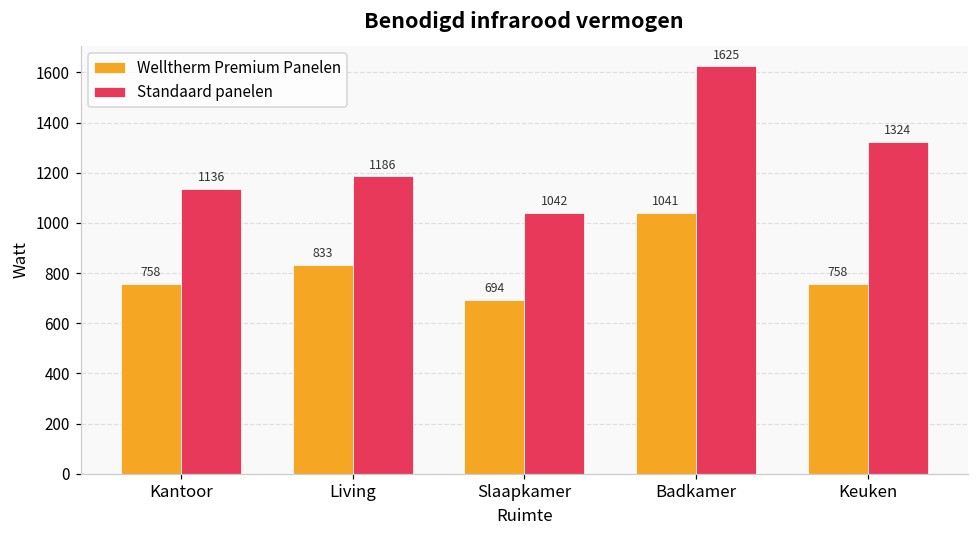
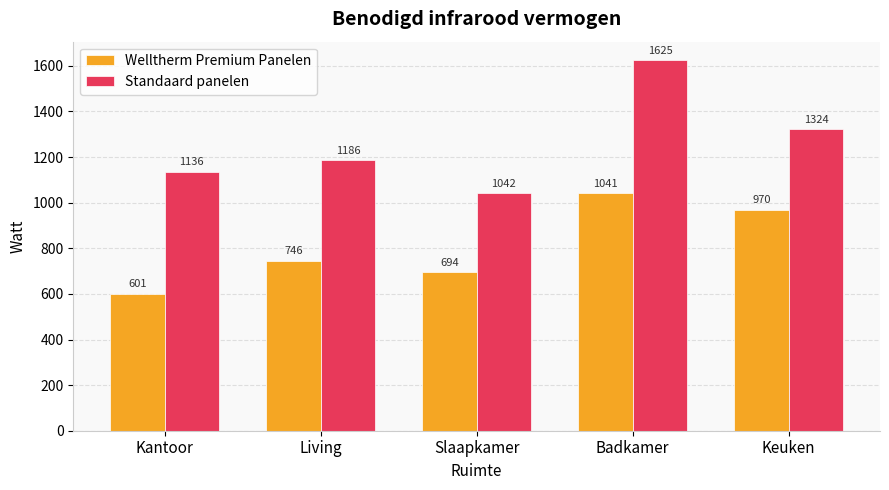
  {
    "Welltherm Premium Panelen": {
-     "Kantoor": 758,
-     "Living": 833,
+     "Kantoor": 601,
+     "Living": 746,
      "Slaapkamer": 694,
      "Badkamer": 1041,
-     "Keuken": 758
+     "Keuken": 970
    },
    "Standaard panelen": {
      "Kantoor": 1136,
      "Living": 1186,
      "Slaapkamer": 1042,
      "Badkamer": 1625,
      "Keuken": 1324
    }
  }
